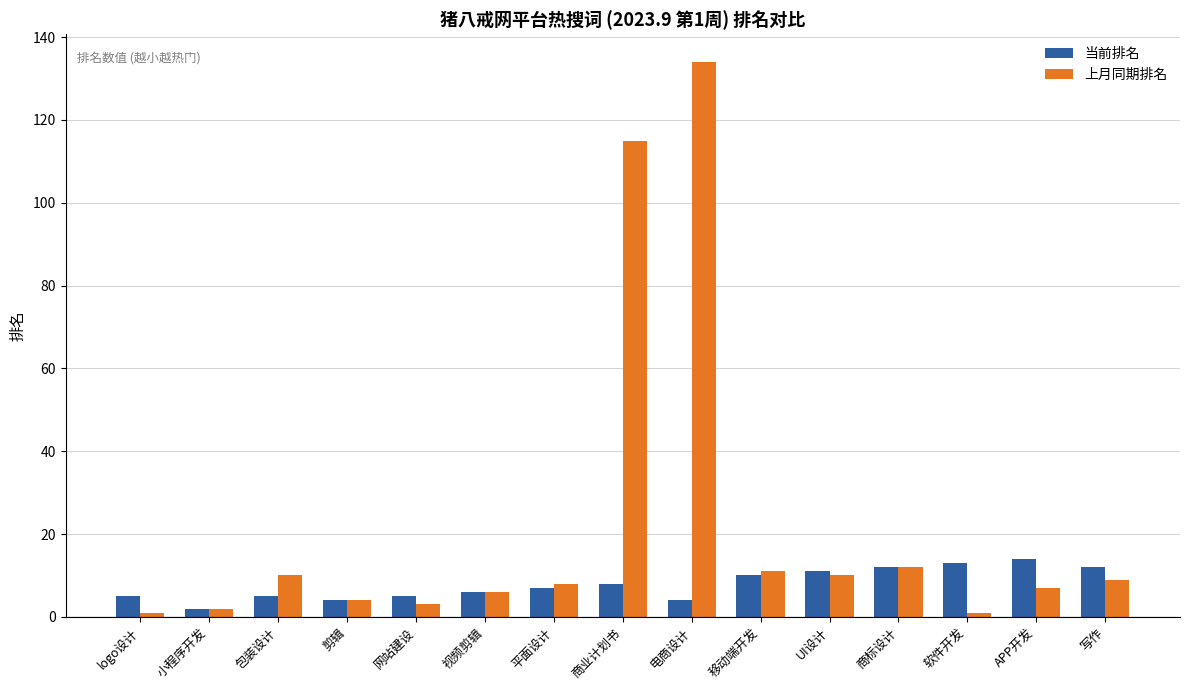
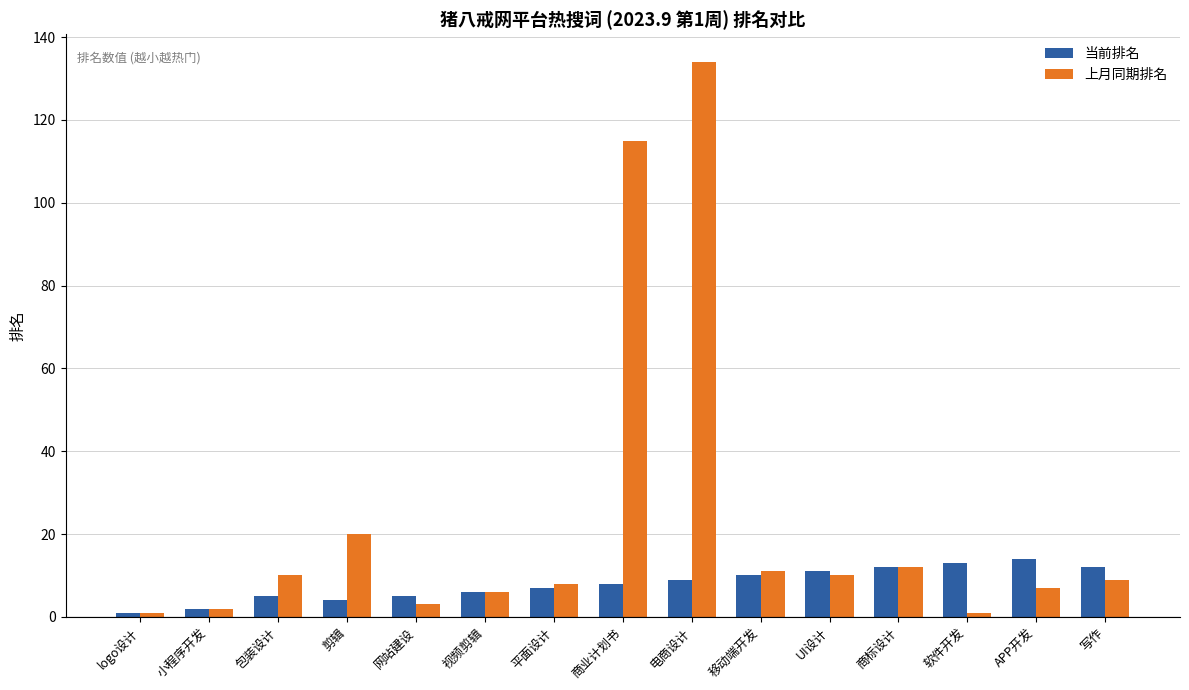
  {
    "当前排名": {
-     "logo设计": 5,
+     "logo设计": 1,
      "小程序开发": 2,
      "包装设计": 5,
      "剪辑": 4,
      "网站建设": 5,
      "视频剪辑": 6,
      "平面设计": 7,
      "商业计划书": 8,
-     "电商设计": 4,
+     "电商设计": 9,
      "移动端开发": 10,
      "UI设计": 11,
      "商标设计": 12,
      "软件开发": 13,
      "APP开发": 14,
      "写作": 12
    },
    "上月同期排名": {
      "logo设计": 1,
      "小程序开发": 2,
      "包装设计": 10,
-     "剪辑": 4,
+     "剪辑": 20,
      "网站建设": 3,
      "视频剪辑": 6,
      "平面设计": 8,
      "商业计划书": 115,
      "电商设计": 134,
      "移动端开发": 11,
      "UI设计": 10,
      "商标设计": 12,
      "软件开发": 1,
      "APP开发": 7,
      "写作": 9
    }
  }
